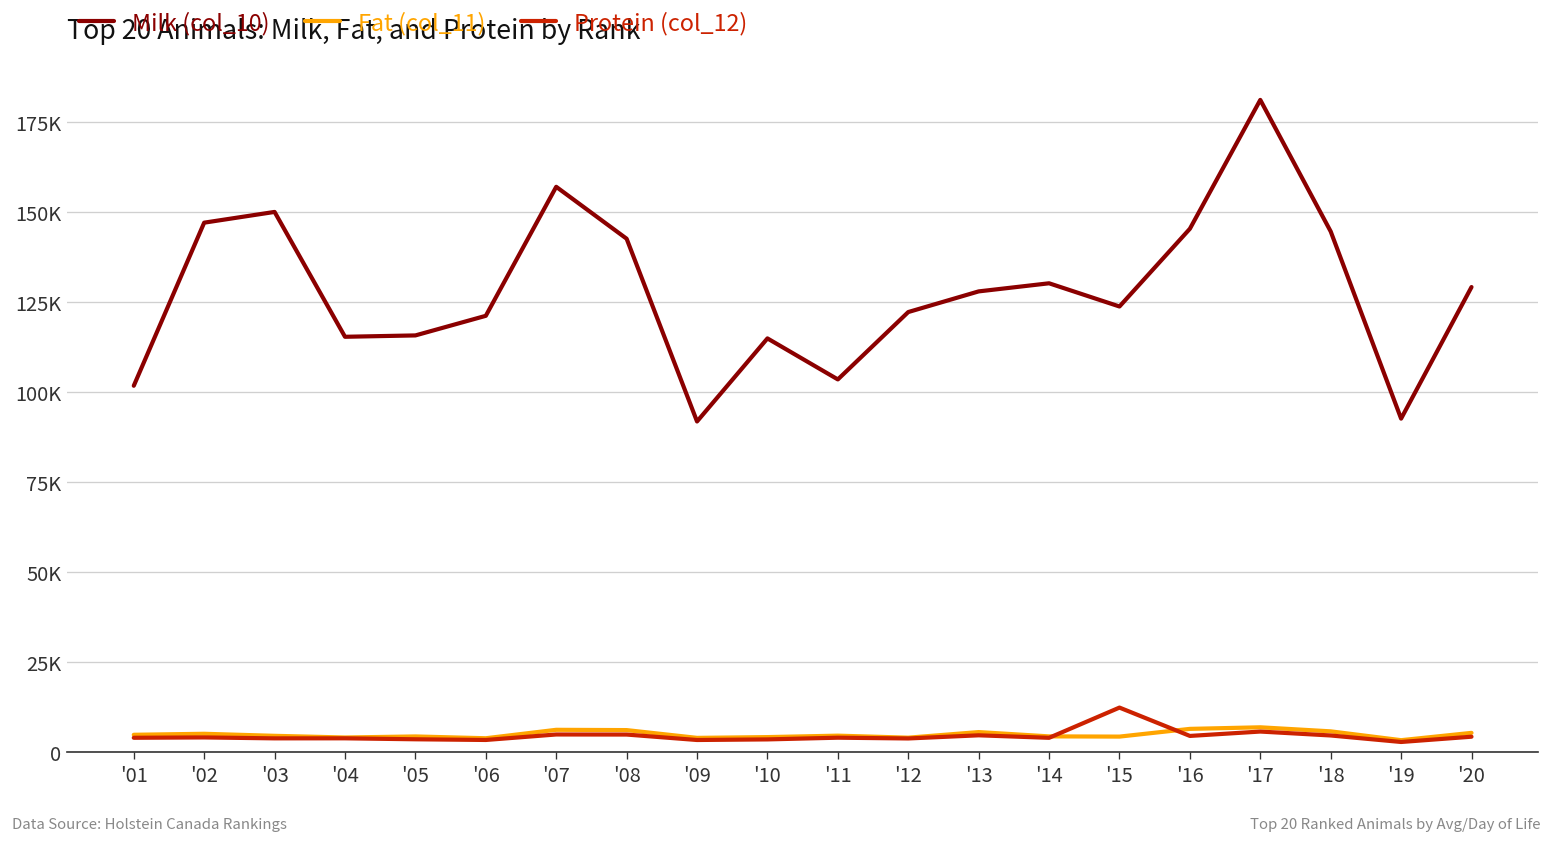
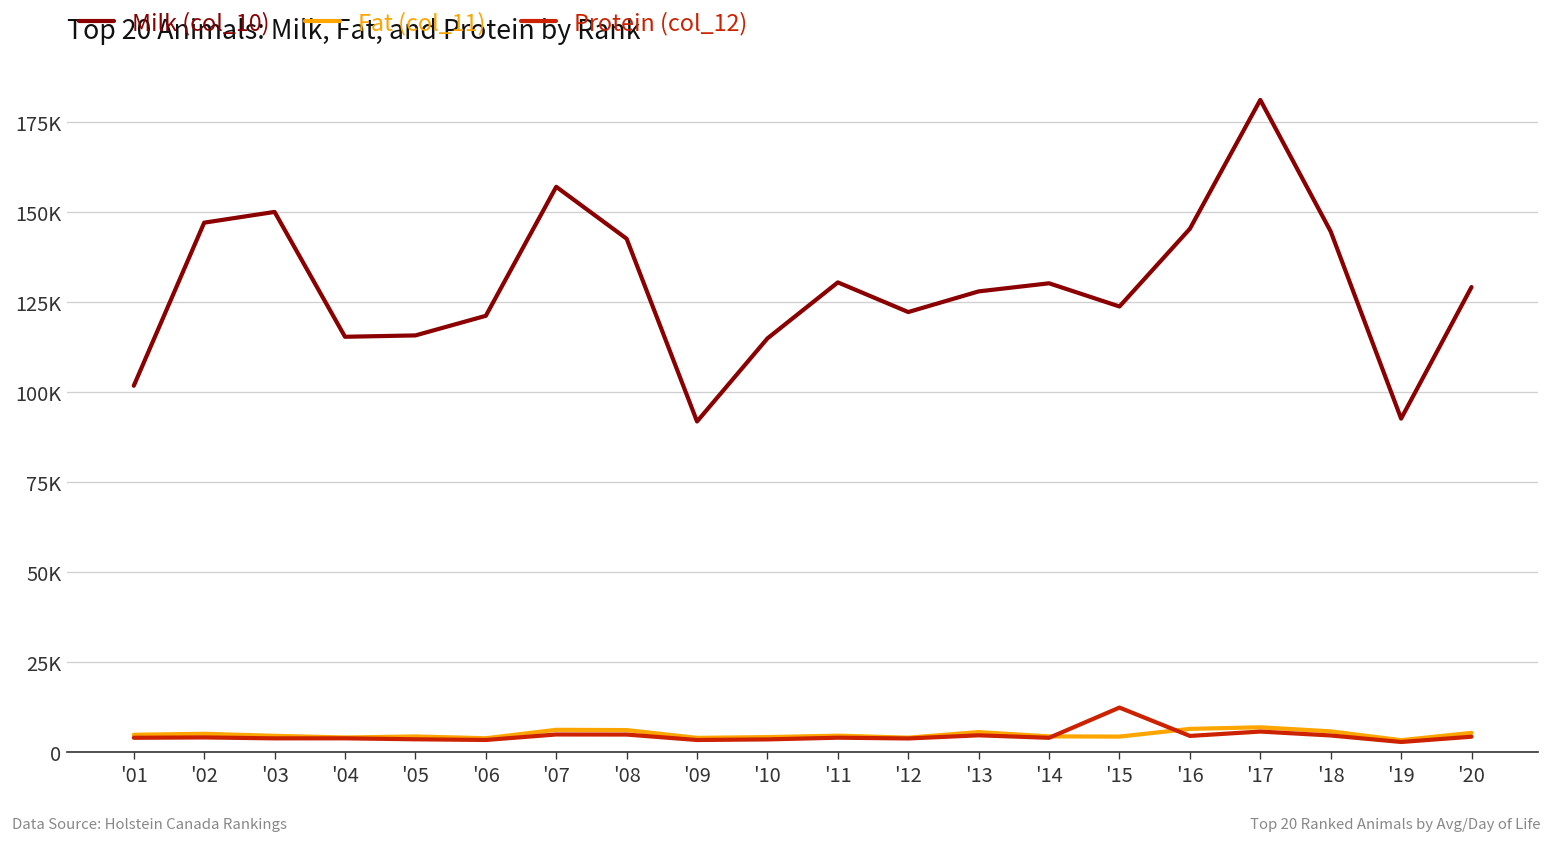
  {
    "Milk (col_10)": {
      "'01": 102000,
      "'02": 147000,
      "'03": 150000,
      "'04": 115000,
      "'05": 116000,
      "'06": 121000,
      "'07": 157000,
      "'08": 143000,
      "'09": 92000,
      "'10": 115000,
-     "'11": 104000,
+     "'11": 130000,
      "'12": 122000,
      "'13": 128000,
      "'14": 130000,
      "'15": 124000,
      "'16": 145000,
      "'17": 181000,
      "'18": 145000,
      "'19": 93000,
      "'20": 129000
    },
    "Fat (col_11)": {
      "'02": 5000,
      "'07": 6000,
      "'08": 6000,
      "'13": 6000,
      "'15": 4000,
      "'16": 7000,
      "'17": 7000,
      "'18": 6000,
      "'20": 5000
    },
    "Protein (col_12)": {
      "'02": 4000,
      "'07": 5000,
      "'08": 5000,
      "'13": 5000,
      "'15": 12000,
      "'16": 5000,
      "'17": 6000,
      "'18": 5000,
      "'20": 4000
    }
  }
